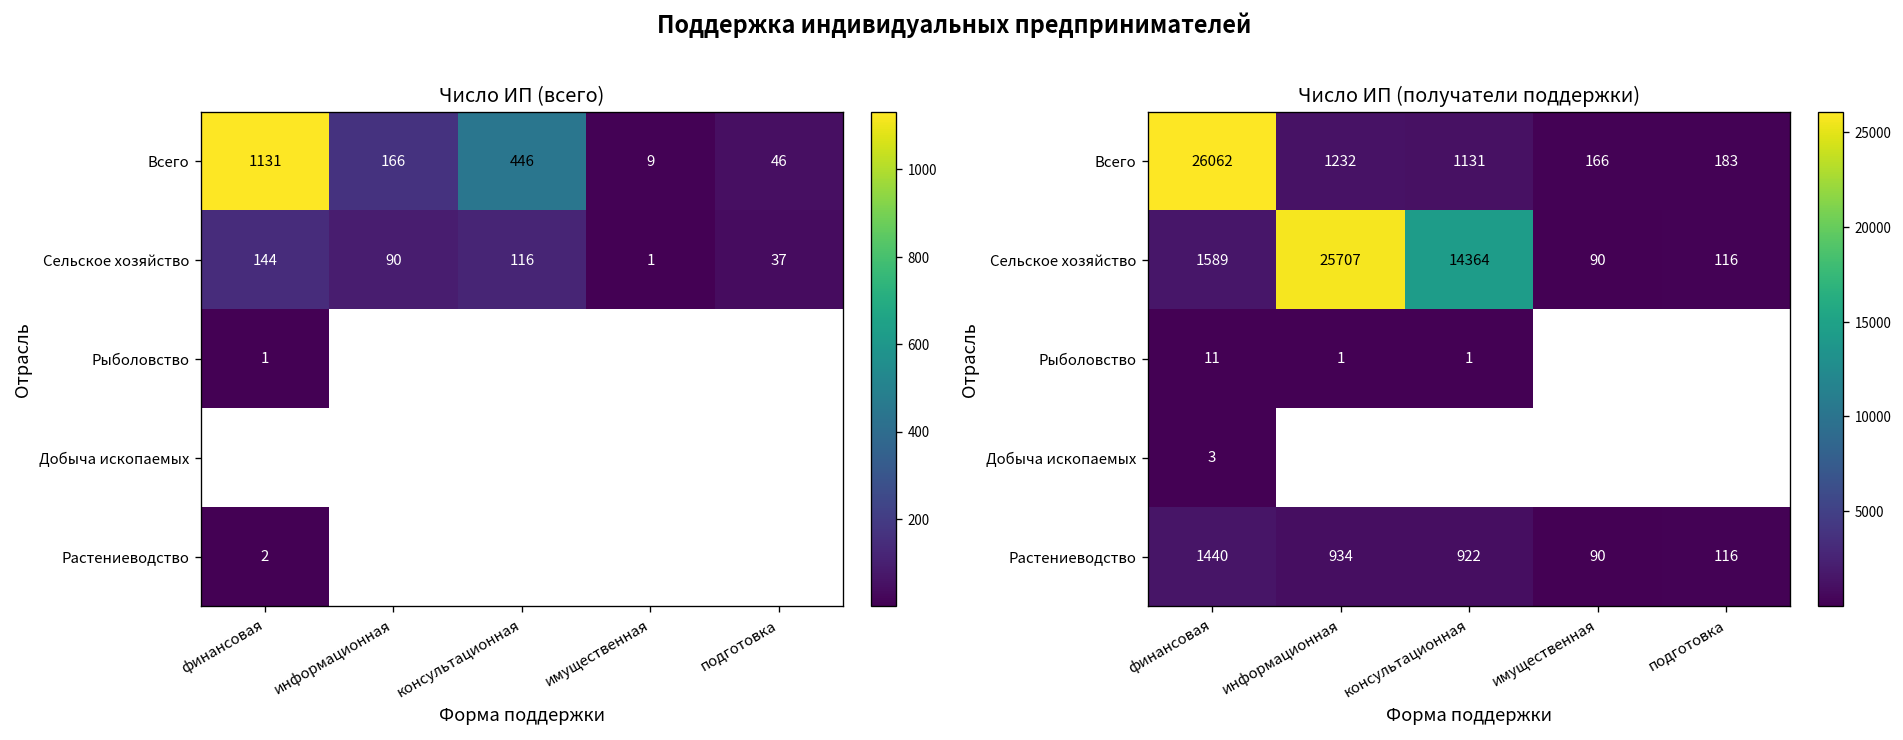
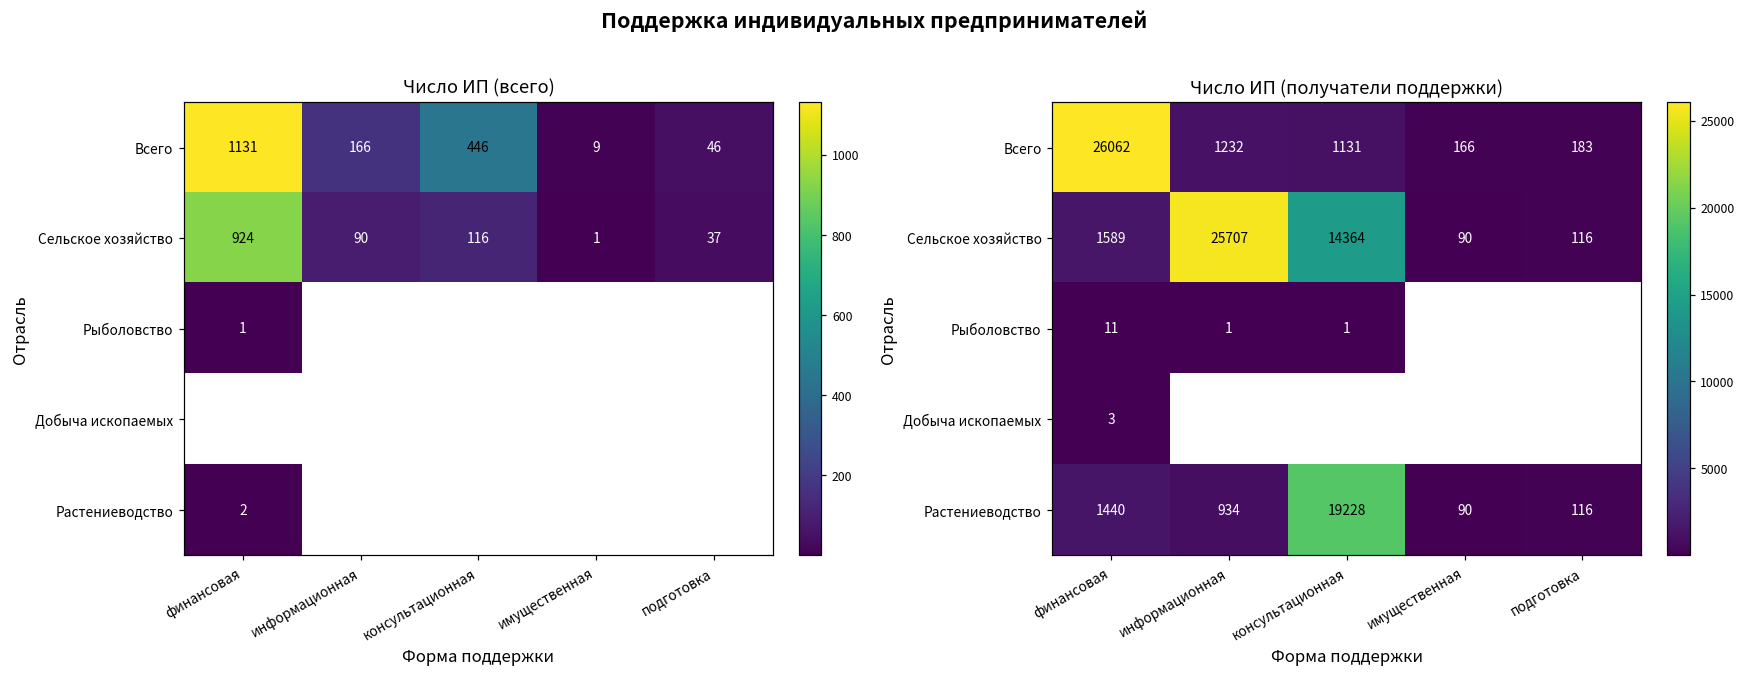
  {
    "Число ИП (всего)": {
      "Всего": {
        "финансовая": 1131,
        "информационная": 166,
        "консультационная": 446,
        "имущественная": 9,
        "подготовка": 46
      },
      "Сельское хозяйство": {
-       "финансовая": 144,
+       "финансовая": 924,
        "информационная": 90,
        "консультационная": 116,
        "имущественная": 1,
        "подготовка": 37
      },
      "Рыболовство": {
        "финансовая": 1
      },
      "Растениеводство": {
        "финансовая": 2
      }
    },
    "Число ИП (получатели поддержки)": {
      "Всего": {
        "финансовая": 26062,
        "информационная": 1232,
        "консультационная": 1131,
        "имущественная": 166,
        "подготовка": 183
      },
      "Сельское хозяйство": {
        "финансовая": 1589,
        "информационная": 25707,
        "консультационная": 14364,
        "имущественная": 90,
        "подготовка": 116
      },
      "Рыболовство": {
        "финансовая": 11,
        "информационная": 1,
        "консультационная": 1
      },
      "Добыча ископаемых": {
        "финансовая": 3
      },
      "Растениеводство": {
        "финансовая": 1440,
        "информационная": 934,
-       "консультационная": 922,
+       "консультационная": 19228,
        "имущественная": 90,
        "подготовка": 116
      }
    }
  }
